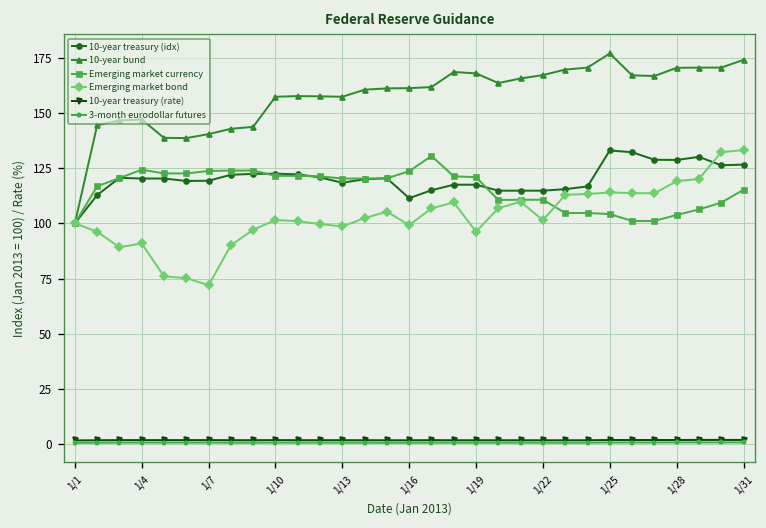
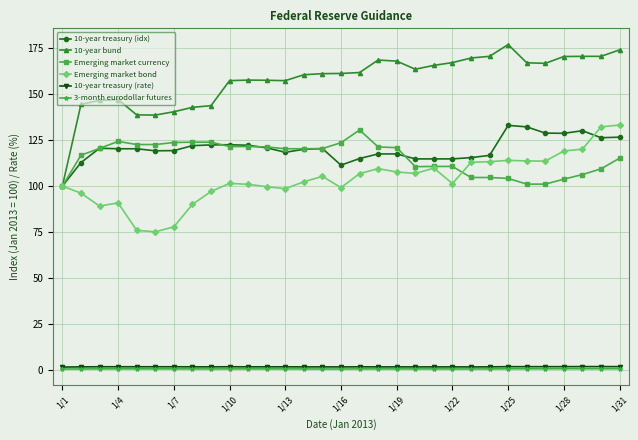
  {
    "Emerging market bond": {
      "1/4": 91,
-     "1/7": 72,
+     "1/7": 78,
      "1/10": 102,
      "1/13": 99,
      "1/16": 99,
-     "1/19": 96,
+     "1/19": 108,
      "1/22": 101,
      "1/25": 114,
      "1/28": 119,
      "1/31": 133
    }
  }
